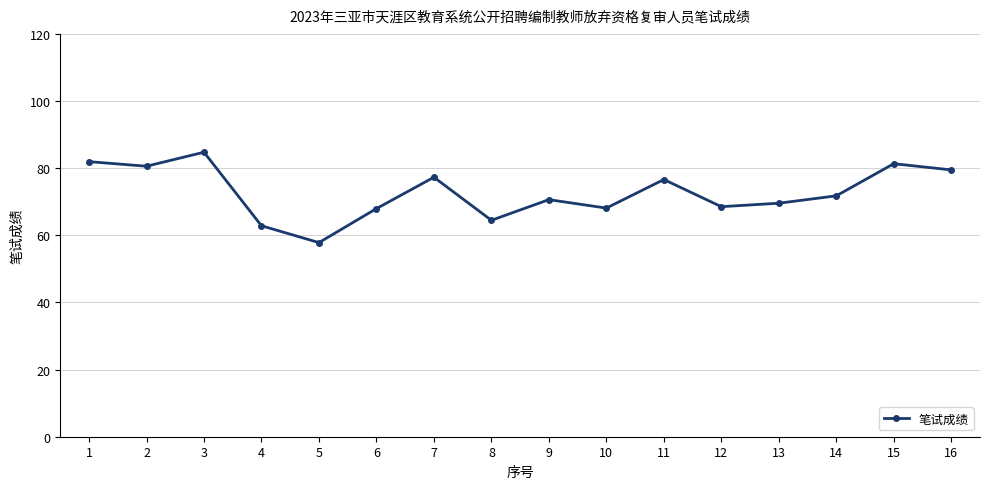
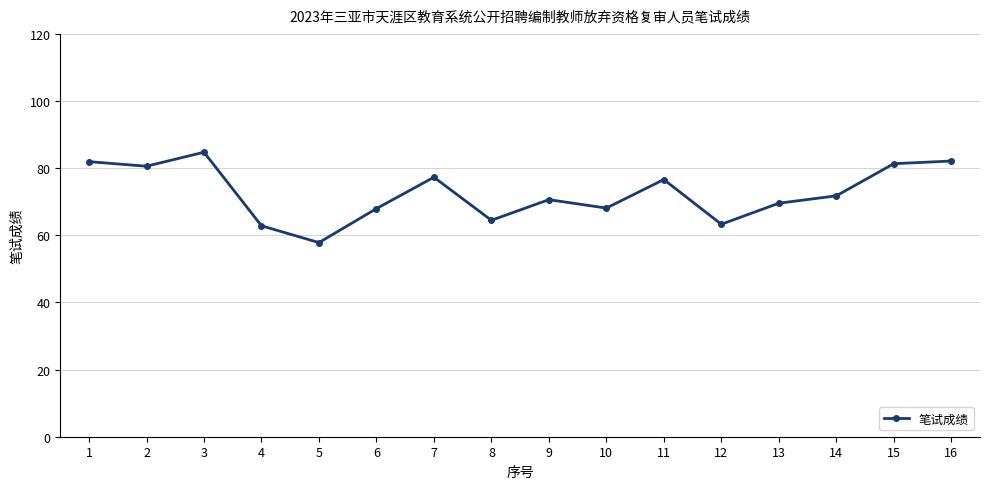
  {
    "1": 82,
    "2": 81,
    "3": 85,
    "4": 63,
    "5": 58,
    "6": 68,
    "7": 77,
    "8": 64,
    "9": 71,
    "10": 68,
    "11": 77,
-   "12": 69,
+   "12": 63,
    "13": 70,
    "14": 72,
    "15": 81,
-   "16": 79
+   "16": 82
  }
